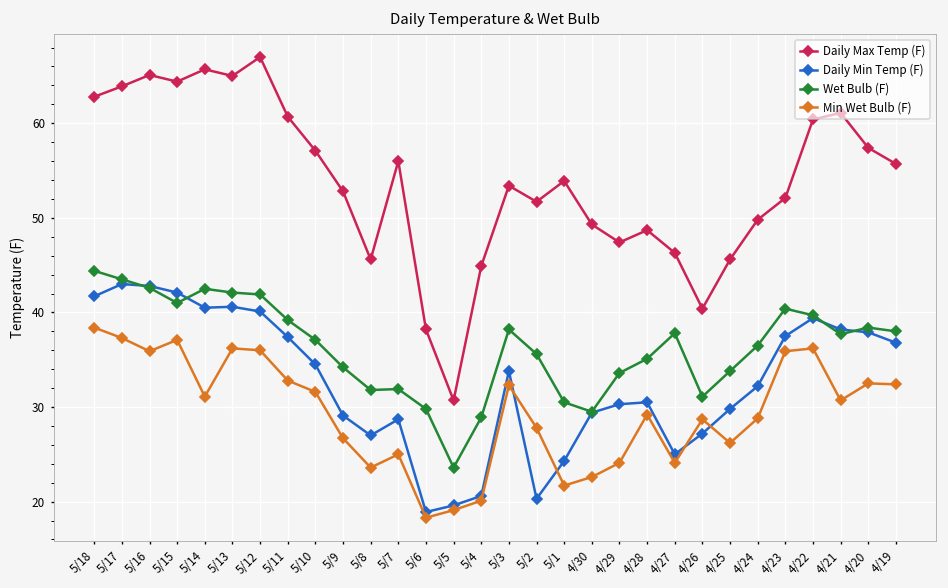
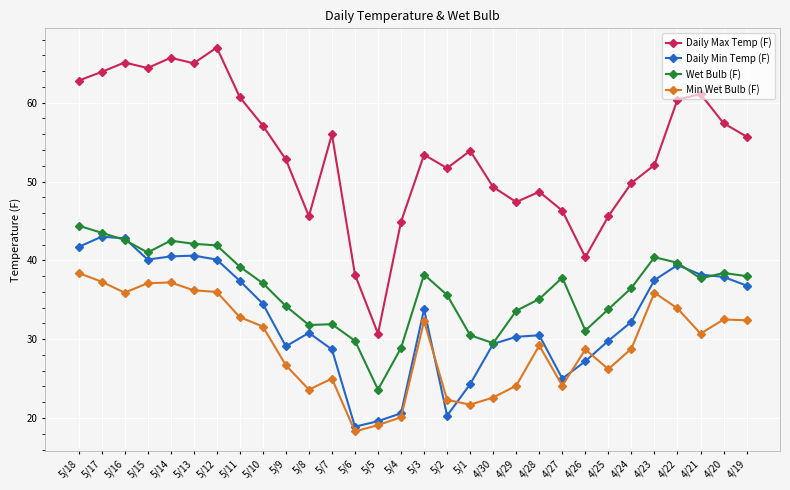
  {
    "Daily Max Temp (F)": {
      "5/18": 63,
      "5/17": 64,
      "5/16": 65,
      "5/15": 64,
      "5/14": 66,
      "5/13": 65,
      "5/12": 67,
      "5/11": 61,
      "5/10": 57,
      "5/9": 53,
      "5/8": 46,
      "5/7": 56,
      "5/6": 38,
      "5/5": 31,
      "5/4": 45,
      "5/3": 53,
      "5/2": 52,
      "5/1": 54,
      "4/30": 49,
      "4/29": 47,
      "4/28": 49,
      "4/27": 46,
      "4/26": 40,
      "4/25": 46,
      "4/24": 50,
      "4/23": 52,
      "4/22": 60,
      "4/20": 57,
      "4/19": 56
    },
    "Daily Min Temp (F)": {
      "5/18": 42,
      "5/17": 43,
-     "5/15": 42,
+     "5/15": 40,
      "5/14": 41,
      "5/13": 41,
      "5/12": 40,
      "5/11": 37,
      "5/10": 35,
      "5/9": 29,
-     "5/8": 27,
+     "5/8": 31,
      "5/7": 29,
      "5/6": 19,
      "5/5": 20,
      "5/4": 21,
      "5/3": 34,
      "5/2": 20,
      "5/1": 24,
      "4/29": 30,
      "4/28": 31,
      "4/27": 25,
      "4/26": 27,
      "4/25": 30,
      "4/24": 32,
      "4/23": 38,
      "4/21": 38,
      "4/20": 38,
      "4/19": 37
    },
    "Wet Bulb (F)": {
      "5/18": 44,
      "5/17": 44,
      "5/15": 41,
      "5/14": 43,
      "5/13": 42,
      "5/12": 42,
      "5/11": 39,
      "5/10": 37,
      "5/9": 34,
      "5/8": 32,
      "5/7": 32,
      "5/6": 30,
      "5/5": 24,
      "5/4": 29,
      "5/3": 38,
      "5/2": 36,
      "5/1": 31,
      "4/29": 34,
      "4/28": 35,
      "4/27": 38,
      "4/26": 31,
      "4/25": 34,
      "4/24": 37,
      "4/23": 40,
      "4/21": 38,
      "4/20": 38,
      "4/19": 38
    },
    "Min Wet Bulb (F)": {
      "5/18": 38,
      "5/17": 37,
      "5/16": 36,
      "5/15": 37,
-     "5/14": 31,
+     "5/14": 37,
      "5/13": 36,
      "5/12": 36,
      "5/11": 33,
      "5/10": 32,
      "5/9": 27,
      "5/8": 24,
      "5/7": 25,
      "5/6": 18,
      "5/5": 19,
      "5/4": 20,
      "5/3": 32,
-     "5/2": 28,
+     "5/2": 22,
      "5/1": 22,
      "4/30": 23,
      "4/29": 24,
      "4/28": 29,
      "4/27": 24,
      "4/26": 29,
      "4/25": 26,
      "4/24": 29,
      "4/23": 36,
-     "4/22": 36,
+     "4/22": 34,
      "4/21": 31,
      "4/20": 33,
      "4/19": 32
    }
  }
